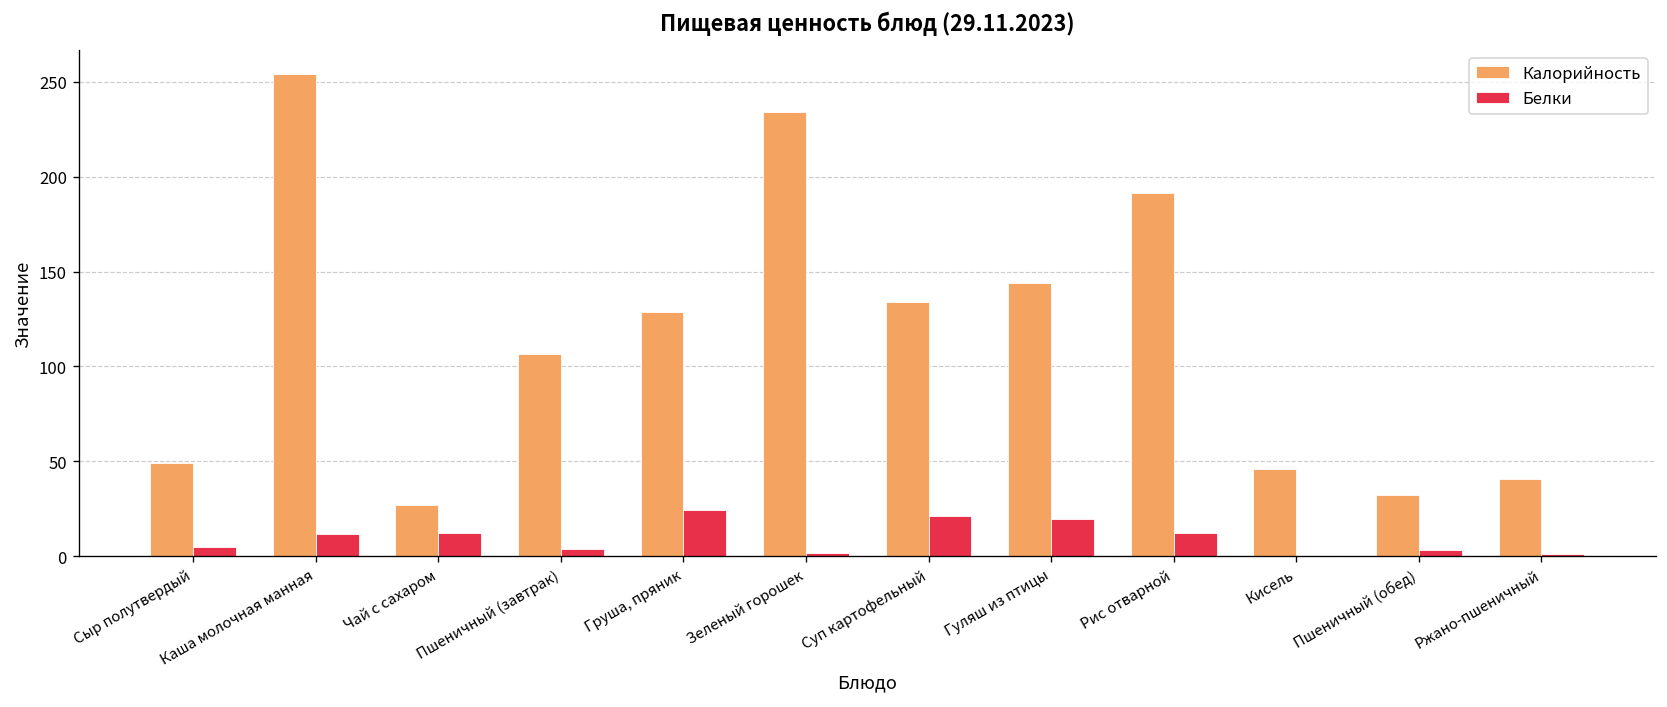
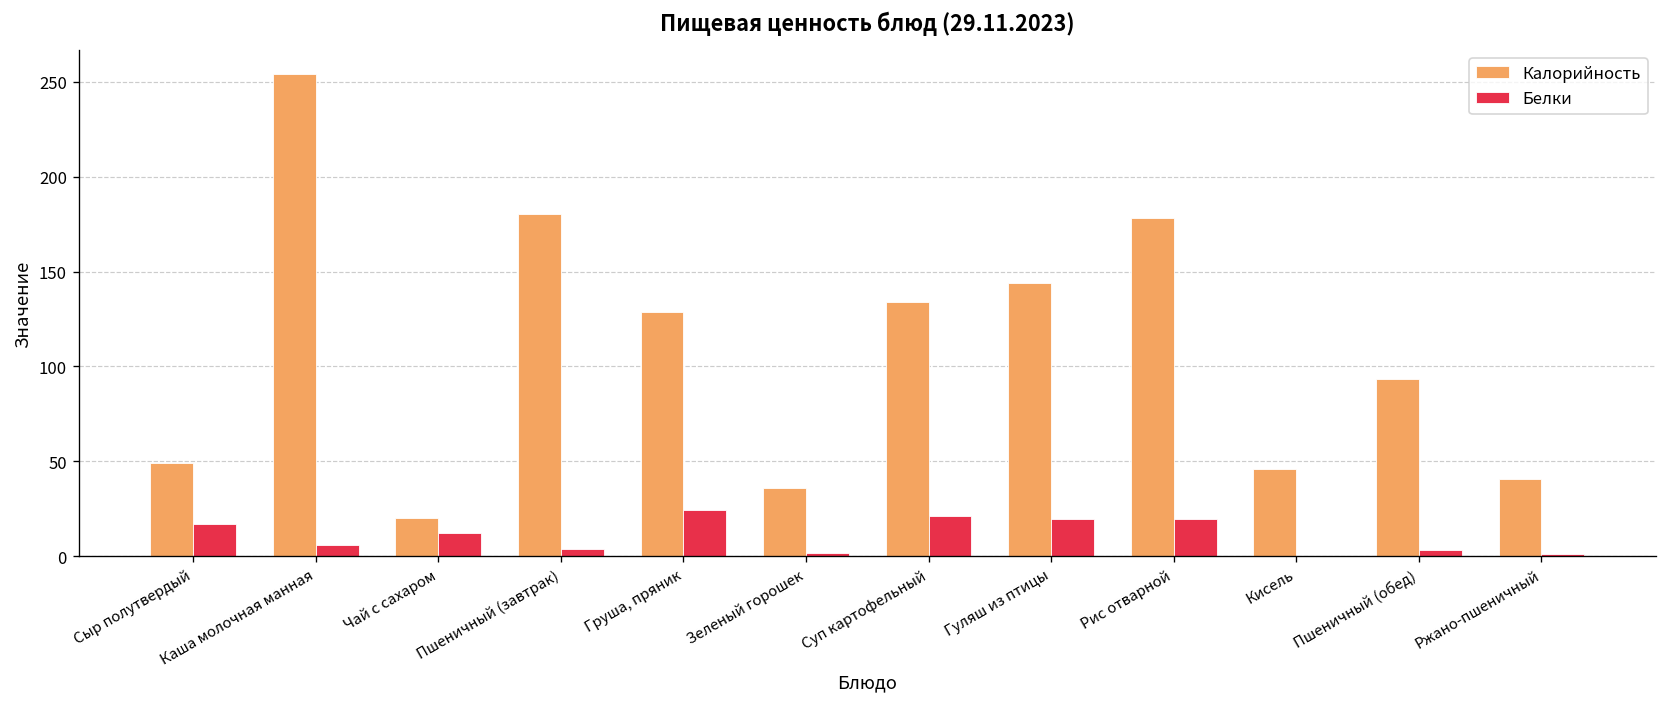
  {
    "Калорийность": {
      "Сыр полутвердый": 49,
      "Каша молочная манная": 254,
-     "Чай с сахаром": 27,
-     "Пшеничный (завтрак)": 107,
+     "Чай с сахаром": 20,
+     "Пшеничный (завтрак)": 181,
      "Груша, пряник": 129,
-     "Зеленый горошек": 234,
+     "Зеленый горошек": 36,
      "Суп картофельный": 134,
      "Гуляш из птицы": 144,
-     "Рис отварной": 191,
+     "Рис отварной": 178,
      "Кисель": 46,
-     "Пшеничный (обед)": 32,
+     "Пшеничный (обед)": 94,
      "Ржано-пшеничный": 41
    },
    "Белки": {
-     "Сыр полутвердый": 5,
-     "Каша молочная манная": 12,
+     "Сыр полутвердый": 17,
+     "Каша молочная манная": 6,
      "Чай с сахаром": 12,
      "Пшеничный (завтрак)": 4,
      "Груша, пряник": 24,
      "Суп картофельный": 21,
      "Гуляш из птицы": 19,
-     "Рис отварной": 12,
+     "Рис отварной": 19,
      "Пшеничный (обед)": 3
    }
  }
